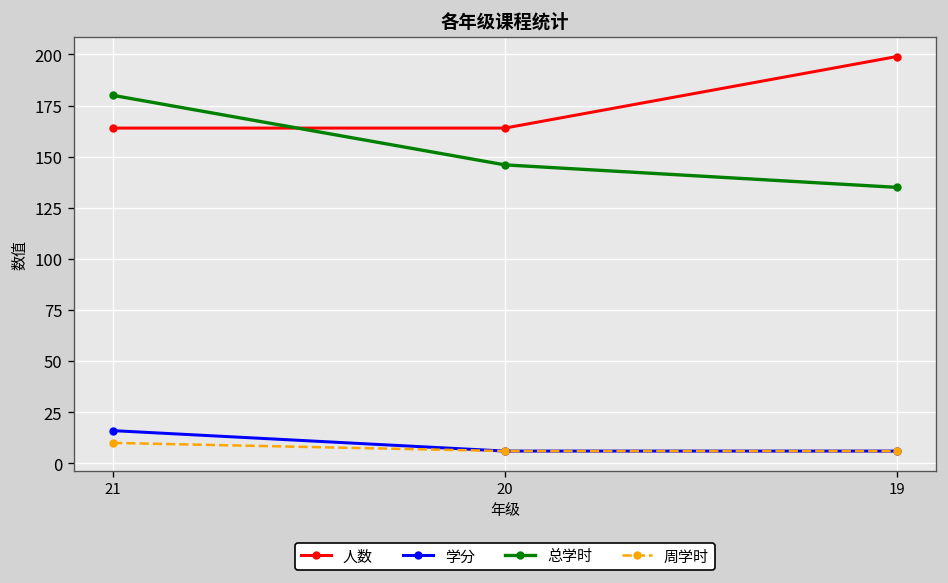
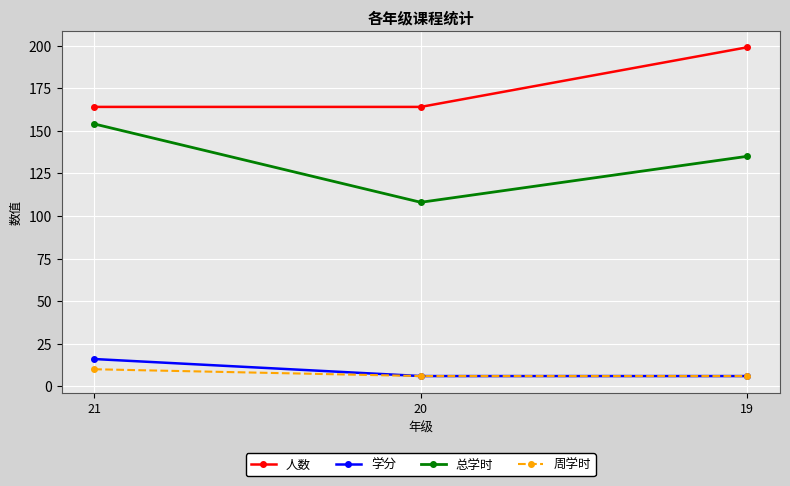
  {
    "人数": {
      "21": 164,
      "20": 164,
      "19": 199
    },
    "学分": {
      "21": 16
    },
    "总学时": {
-     "21": 180,
-     "20": 146,
+     "21": 154,
+     "20": 108,
      "19": 135
    },
    "周学时": {
      "21": 10
    }
  }
